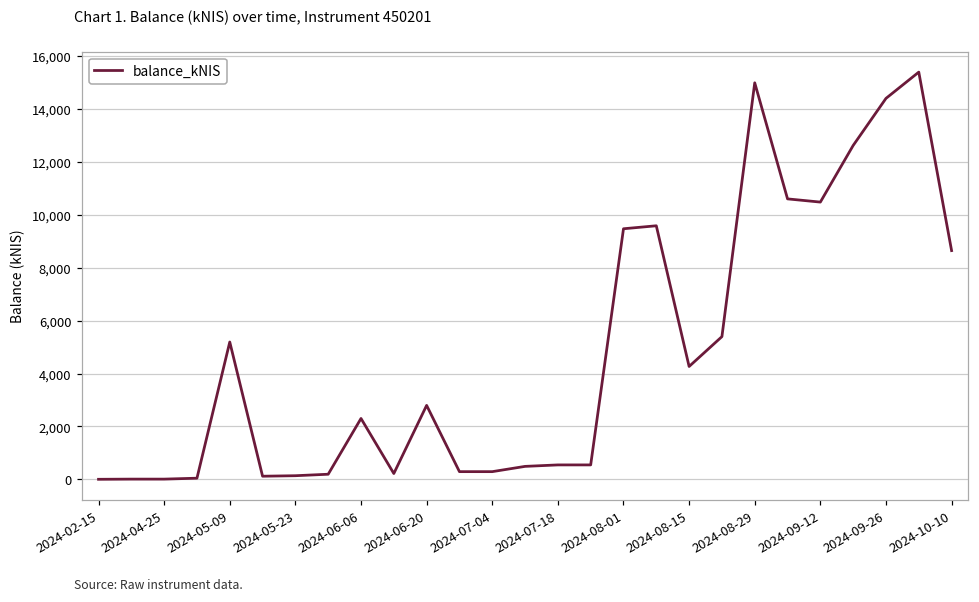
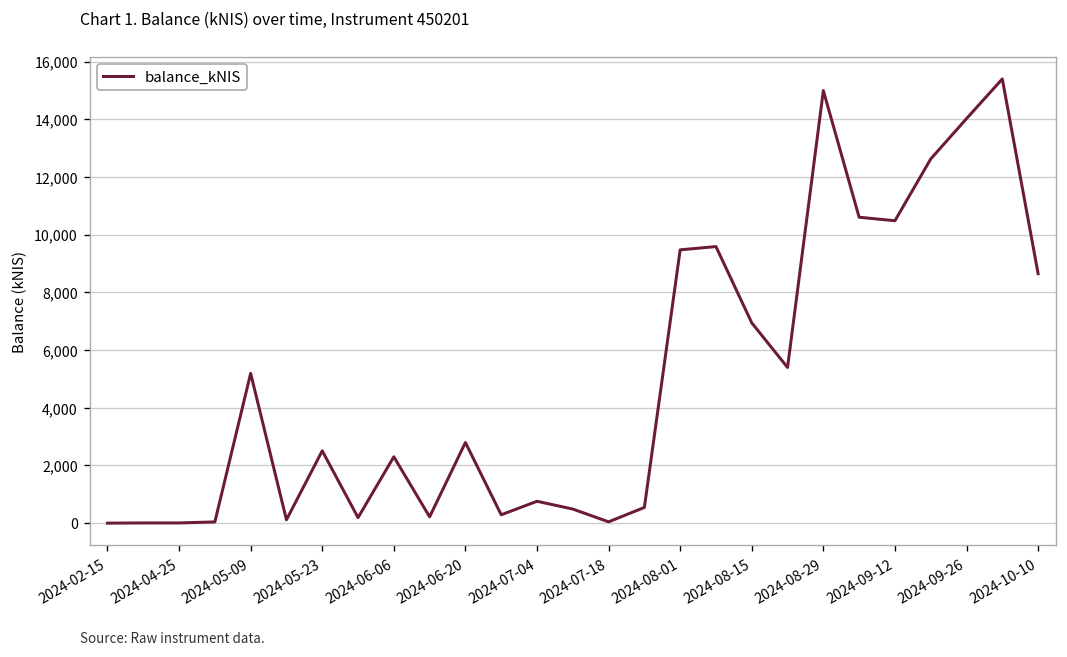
  {
    "2024-02-15": "0",
    "2024-04-25": "0",
    "2024-05-09": "5,200",
-   "2024-05-23": "100",
+   "2024-05-23": "2,500",
    "2024-06-06": "2,300",
    "2024-06-20": "2,800",
-   "2024-07-04": "300",
-   "2024-07-18": "500",
+   "2024-07-04": "800",
+   "2024-07-18": "0",
    "2024-08-01": "9,500",
-   "2024-08-15": "4,300",
+   "2024-08-15": "6,900",
    "2024-08-29": "15,000",
    "2024-09-12": "10,500",
-   "2024-09-26": "14,400",
+   "2024-09-26": "14,000",
    "2024-10-10": "8,600"
  }
